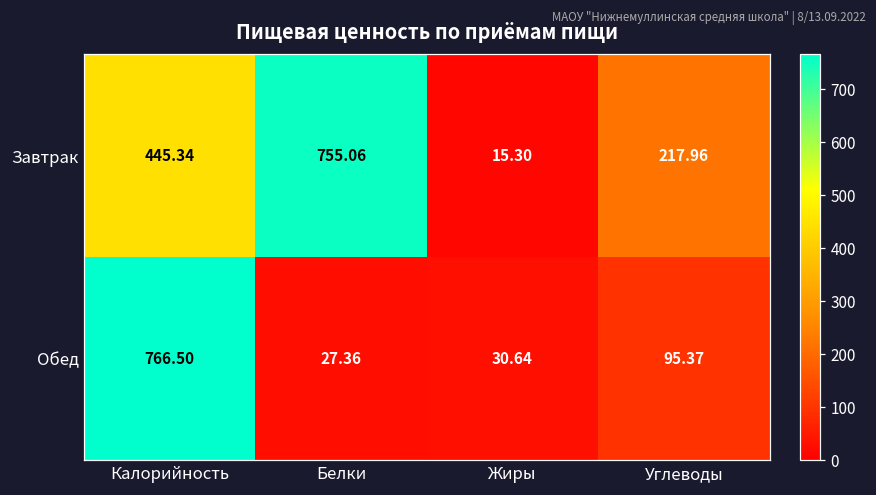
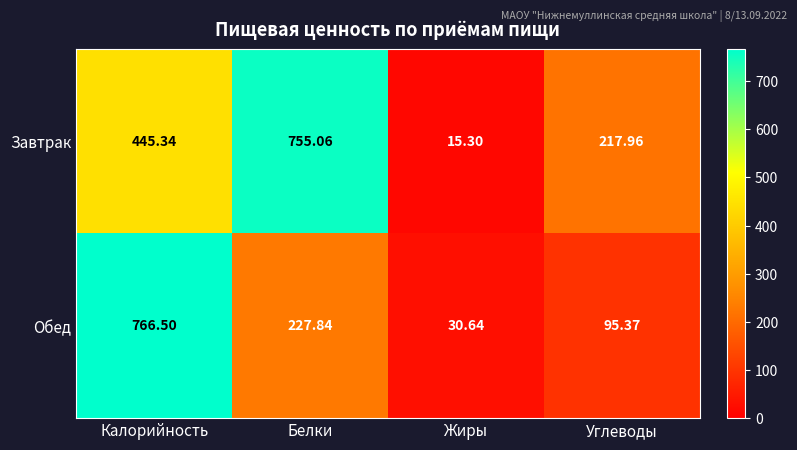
  {
    "Завтрак": {
      "Калорийность": 445.34,
      "Белки": 755.06,
      "Жиры": 15.30,
      "Углеводы": 217.96
    },
    "Обед": {
      "Калорийность": 766.50,
-     "Белки": 27.36,
+     "Белки": 227.84,
      "Жиры": 30.64,
      "Углеводы": 95.37
    }
  }
